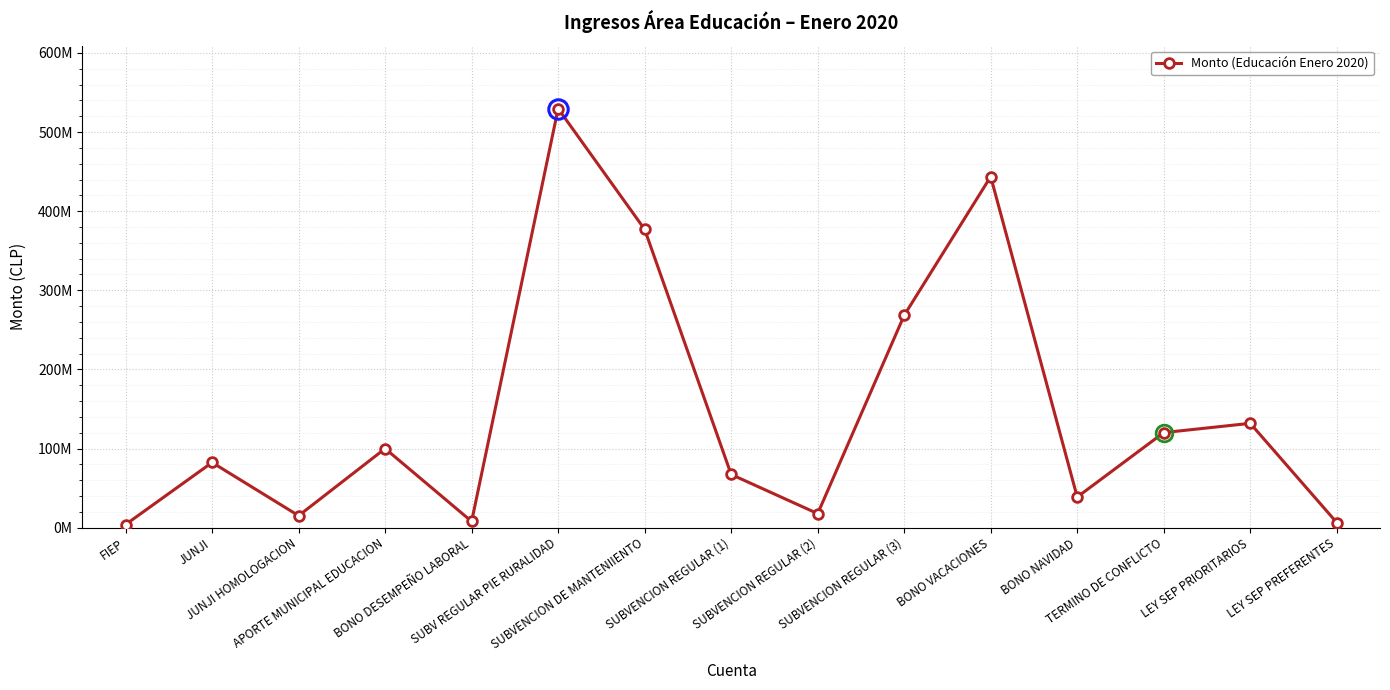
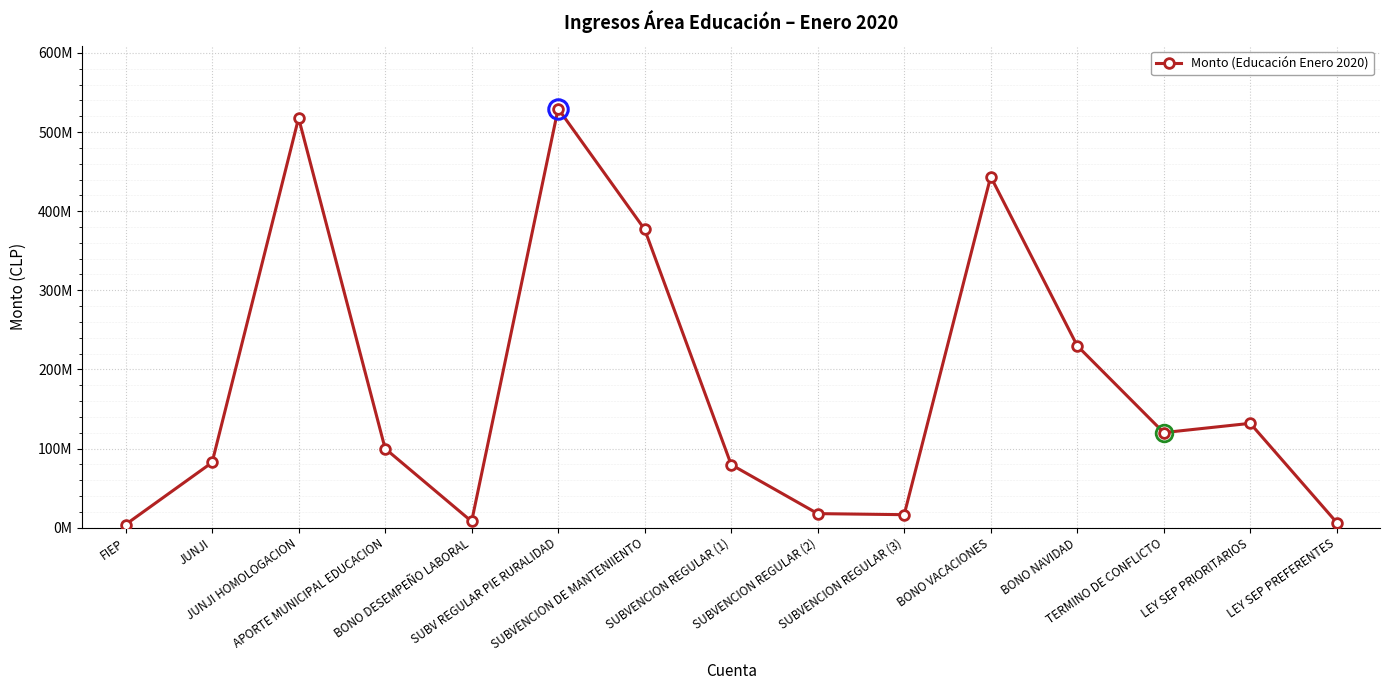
  {
    "Monto (Educación Enero 2020)": {
      "FIEP": 0,
      "JUNJI": 80000000,
-     "JUNJI HOMOLOGACION": 20000000,
+     "JUNJI HOMOLOGACION": 520000000,
      "APORTE MUNICIPAL EDUCACION": 100000000,
      "BONO DESEMPEÑO LABORAL": 10000000,
      "SUBVENCION DE MANTENIIENTO": 380000000,
-     "SUBVENCION REGULAR (1)": 70000000,
+     "SUBVENCION REGULAR (1)": 80000000,
      "SUBVENCION REGULAR (2)": 20000000,
-     "SUBVENCION REGULAR (3)": 270000000,
+     "SUBVENCION REGULAR (3)": 20000000,
      "BONO VACACIONES": 440000000,
-     "BONO NAVIDAD": 40000000,
+     "BONO NAVIDAD": 230000000,
      "LEY SEP PRIORITARIOS": 130000000,
      "LEY SEP PREFERENTES": 10000000
    }
  }
